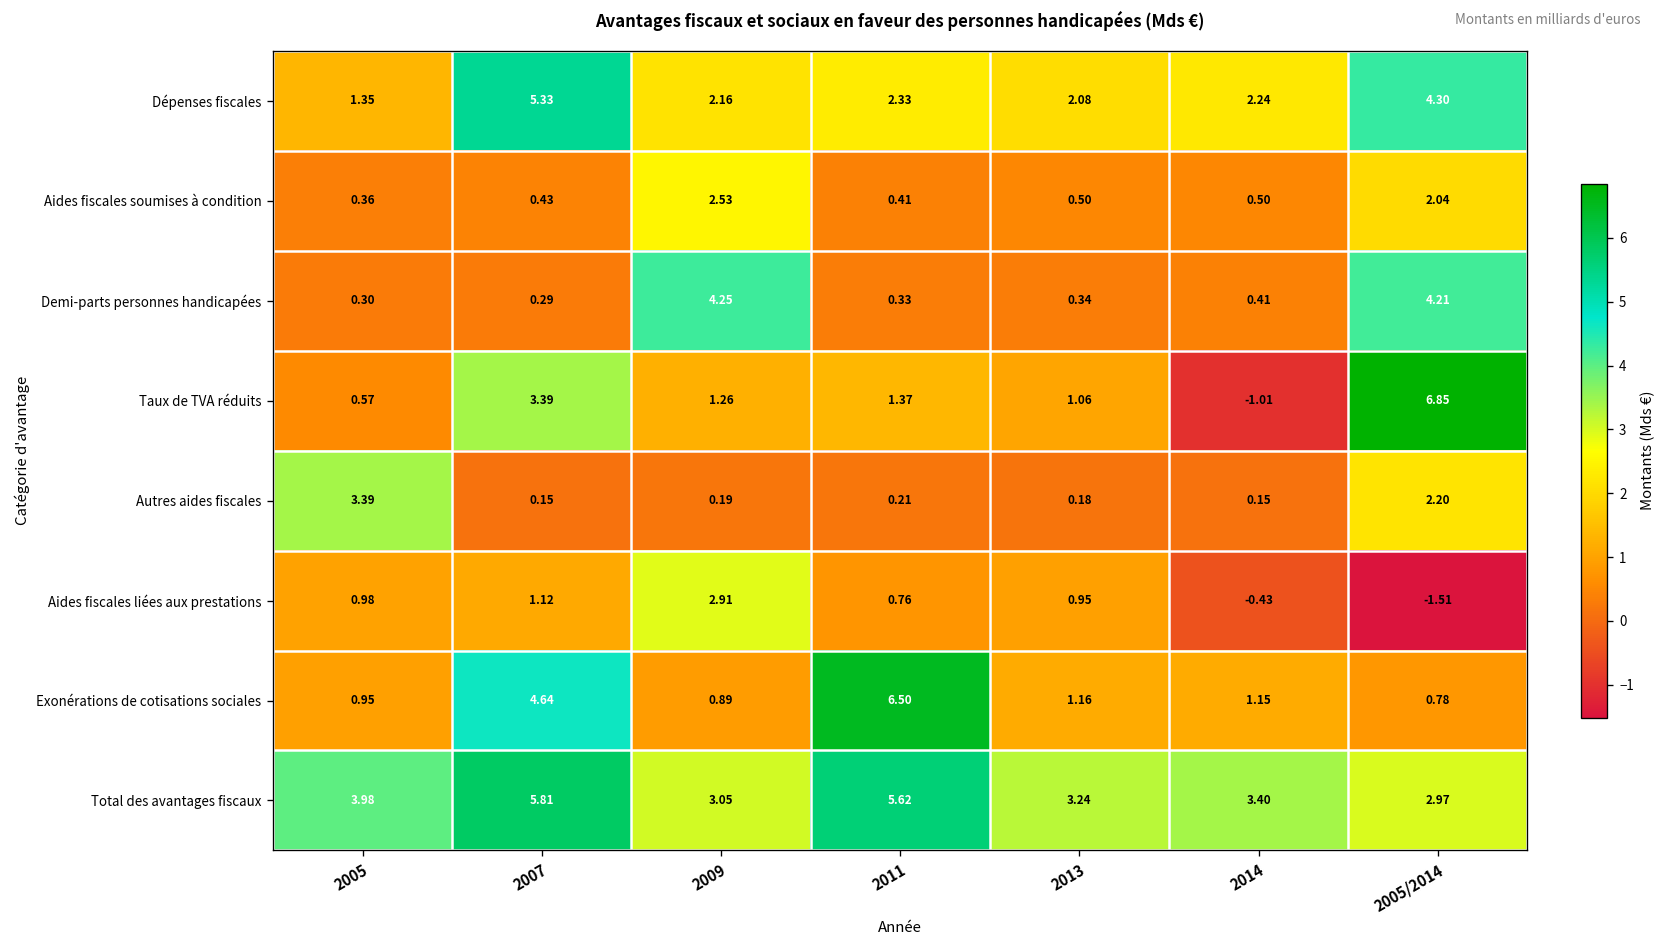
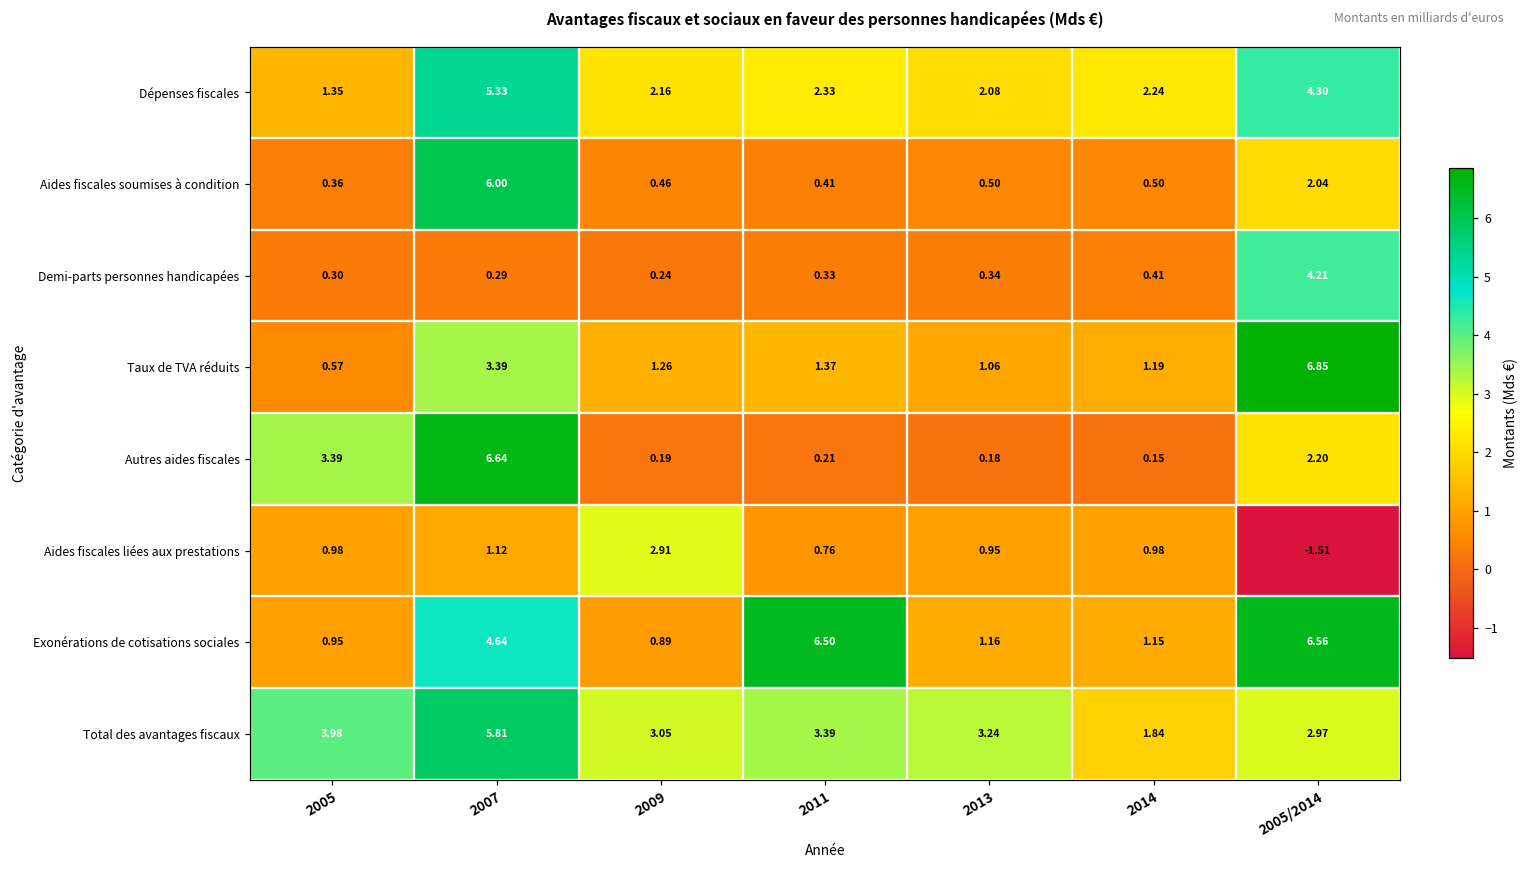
  {
    "Dépenses fiscales": {
      "2005": 1.35,
      "2007": 5.33,
      "2009": 2.16,
      "2011": 2.33,
      "2013": 2.08,
      "2014": 2.24,
      "2005/2014": 4.30
    },
    "Aides fiscales soumises à condition": {
      "2005": 0.36,
-     "2007": 0.43,
-     "2009": 2.53,
+     "2007": 6.00,
+     "2009": 0.46,
      "2011": 0.41,
      "2013": 0.50,
      "2014": 0.50,
      "2005/2014": 2.04
    },
    "Demi-parts personnes handicapées": {
      "2005": 0.30,
      "2007": 0.29,
-     "2009": 4.25,
+     "2009": 0.24,
      "2011": 0.33,
      "2013": 0.34,
      "2014": 0.41,
      "2005/2014": 4.21
    },
    "Taux de TVA réduits": {
      "2005": 0.57,
      "2007": 3.39,
      "2009": 1.26,
      "2011": 1.37,
      "2013": 1.06,
-     "2014": -1.01,
+     "2014": 1.19,
      "2005/2014": 6.85
    },
    "Autres aides fiscales": {
      "2005": 3.39,
-     "2007": 0.15,
+     "2007": 6.64,
      "2009": 0.19,
      "2011": 0.21,
      "2013": 0.18,
      "2014": 0.15,
      "2005/2014": 2.20
    },
    "Aides fiscales liées aux prestations": {
      "2005": 0.98,
      "2007": 1.12,
      "2009": 2.91,
      "2011": 0.76,
      "2013": 0.95,
-     "2014": -0.43,
+     "2014": 0.98,
      "2005/2014": -1.51
    },
    "Exonérations de cotisations sociales": {
      "2005": 0.95,
      "2007": 4.64,
      "2009": 0.89,
      "2011": 6.50,
      "2013": 1.16,
      "2014": 1.15,
-     "2005/2014": 0.78
+     "2005/2014": 6.56
    },
    "Total des avantages fiscaux": {
      "2005": 3.98,
      "2007": 5.81,
      "2009": 3.05,
-     "2011": 5.62,
+     "2011": 3.39,
      "2013": 3.24,
-     "2014": 3.40,
+     "2014": 1.84,
      "2005/2014": 2.97
    }
  }
